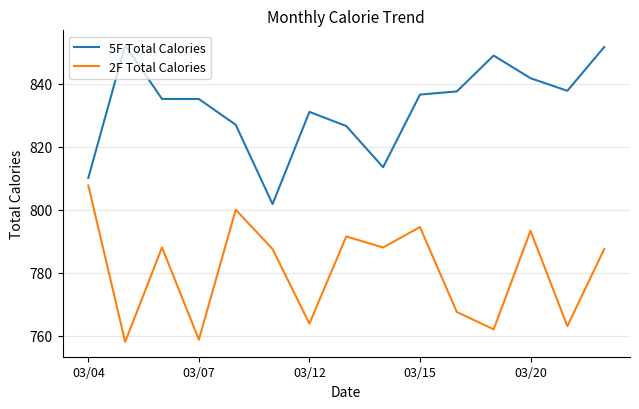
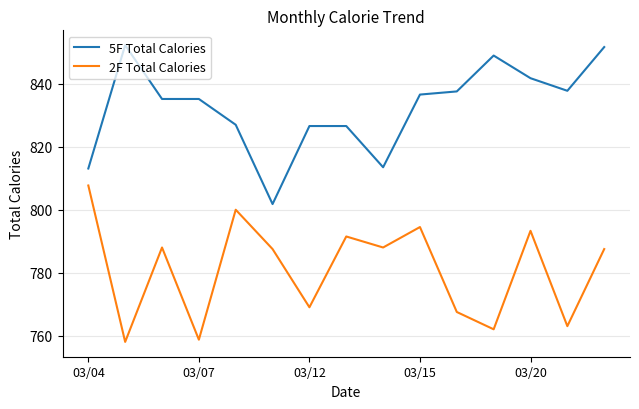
  {
    "5F Total Calories": {
-     "03/04": 810,
+     "03/04": 813,
      "03/07": 835,
-     "03/12": 831,
+     "03/12": 827,
      "03/15": 837,
      "03/20": 842
    },
    "2F Total Calories": {
      "03/04": 808,
      "03/07": 759,
-     "03/12": 764,
+     "03/12": 769,
      "03/15": 795,
      "03/20": 793
    }
  }
